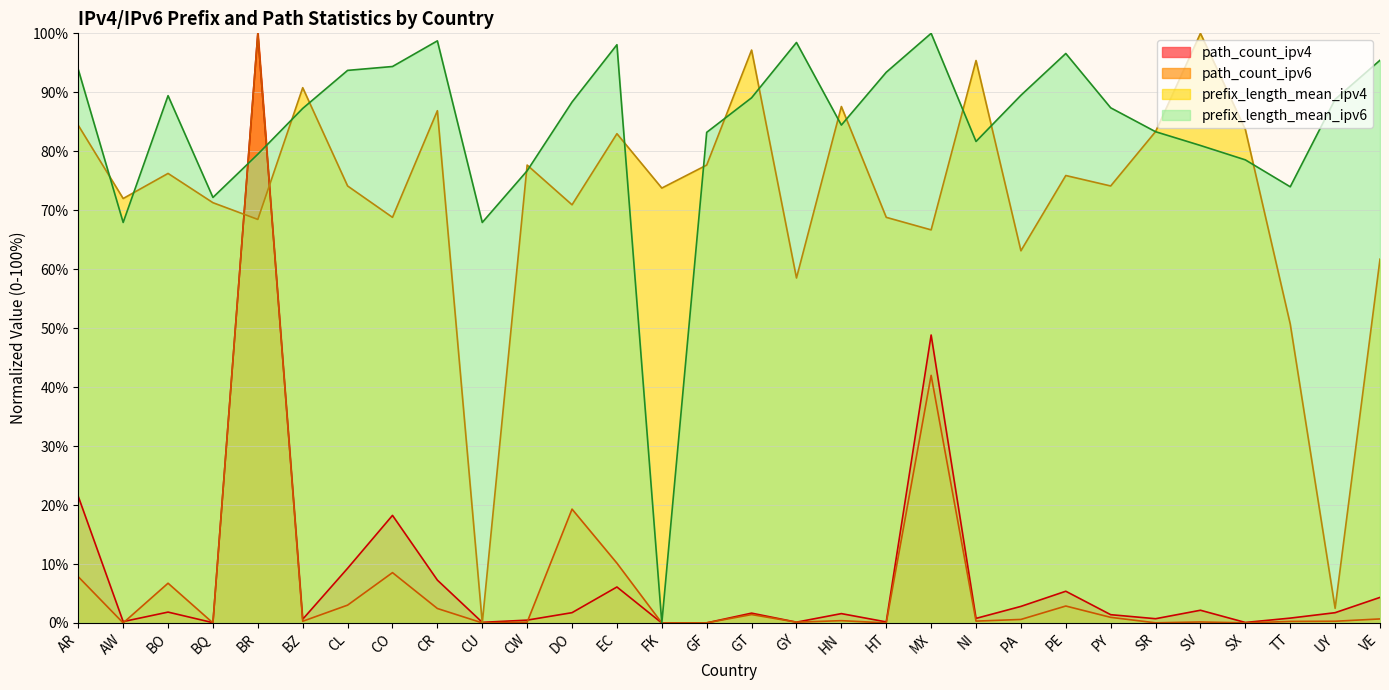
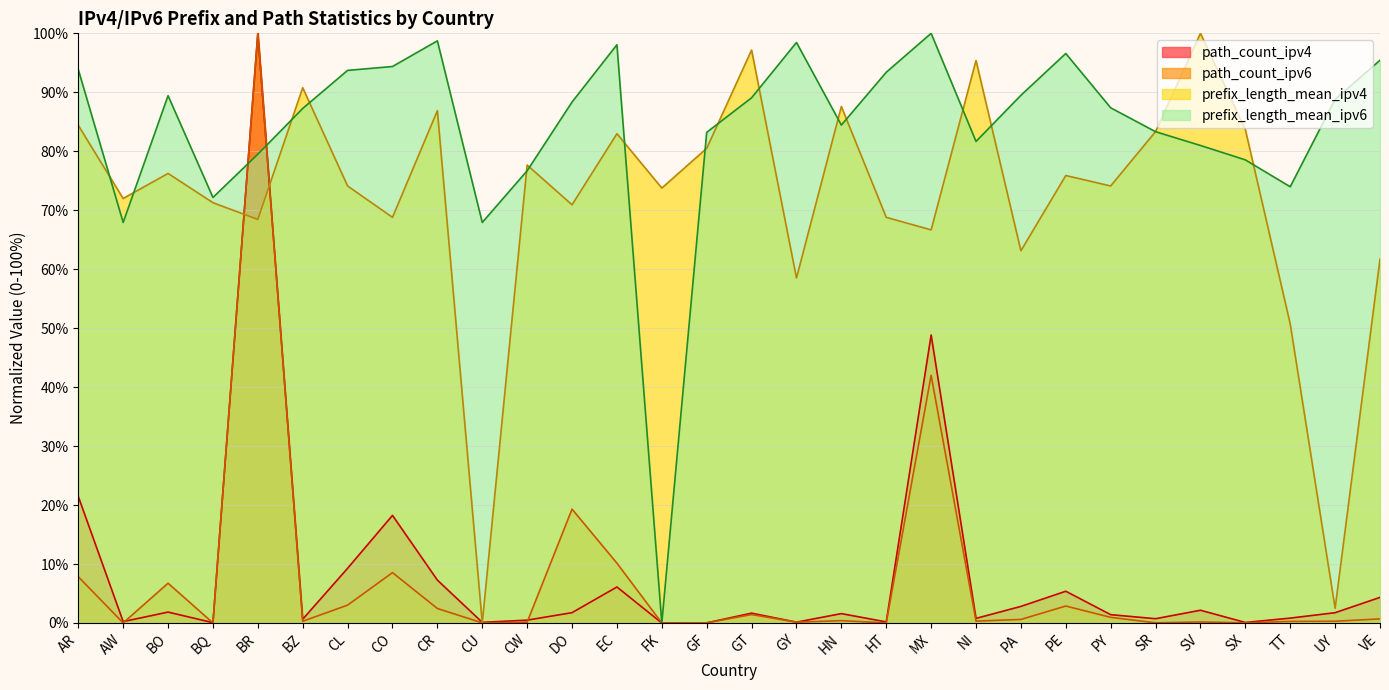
  {
    "path_count_ipv4": {
      "AR": "21%",
      "BO": "2%",
      "CL": "9%",
      "CO": "18%",
      "CR": "7%",
      "DO": "2%",
      "EC": "6%",
      "HN": "2%",
      "MX": "49%",
      "NI": "1%",
      "PA": "3%",
      "PE": "5%",
      "PY": "1%",
      "SR": "1%",
      "SV": "2%",
      "TT": "1%",
      "UY": "2%",
      "VE": "4%"
    },
    "path_count_ipv6": {
      "AR": "8%",
      "BO": "7%",
      "CL": "3%",
      "CO": "9%",
      "CR": "2%",
      "DO": "19%",
      "EC": "10%",
      "HN": "0%",
      "MX": "42%",
      "NI": "0%",
      "PA": "1%",
      "PE": "3%",
      "PY": "1%",
      "SR": "0%",
      "SV": "0%",
      "TT": "0%",
      "UY": "0%",
      "VE": "1%"
    },
    "prefix_length_mean_ipv4": {
      "AR": "84%",
      "AW": "72%",
      "BO": "76%",
      "BQ": "71%",
      "BR": "68%",
      "BZ": "91%",
      "CL": "74%",
      "CO": "69%",
      "CR": "87%",
      "CW": "78%",
      "DO": "71%",
      "EC": "83%",
      "FK": "74%",
-     "GF": "78%",
+     "GF": "80%",
      "GT": "97%",
      "GY": "59%",
      "HN": "88%",
      "HT": "69%",
      "MX": "67%",
      "NI": "95%",
      "PA": "63%",
      "PE": "76%",
      "PY": "74%",
      "SV": "100%",
      "SX": "84%",
      "TT": "51%",
      "UY": "2%",
      "VE": "62%"
    },
    "prefix_length_mean_ipv6": {
      "AR": "94%",
      "AW": "68%",
      "BO": "89%",
      "BQ": "72%",
      "BR": "79%",
      "BZ": "87%",
      "CL": "94%",
      "CO": "94%",
      "CR": "99%",
      "CU": "68%",
      "CW": "77%",
      "DO": "88%",
      "EC": "98%",
      "GF": "83%",
      "GT": "89%",
      "GY": "98%",
      "HN": "84%",
      "HT": "93%",
      "MX": "100%",
      "NI": "82%",
      "PA": "89%",
      "PE": "97%",
      "PY": "87%",
      "SV": "81%",
      "SX": "79%",
      "TT": "74%",
      "VE": "95%"
    }
  }
